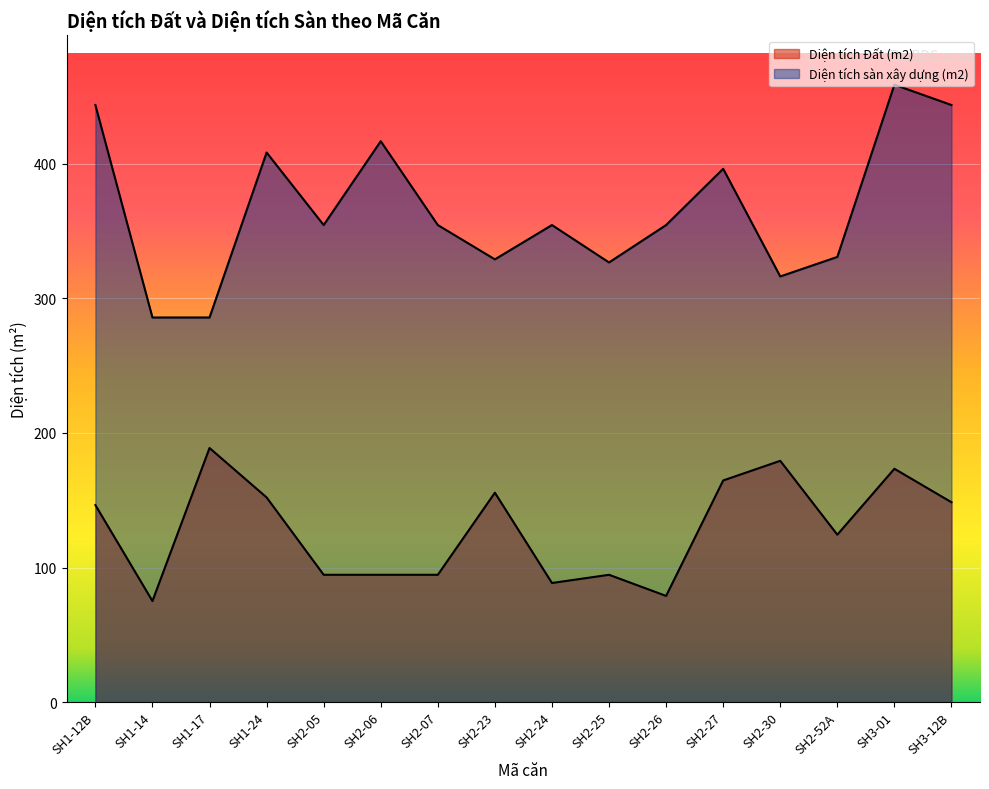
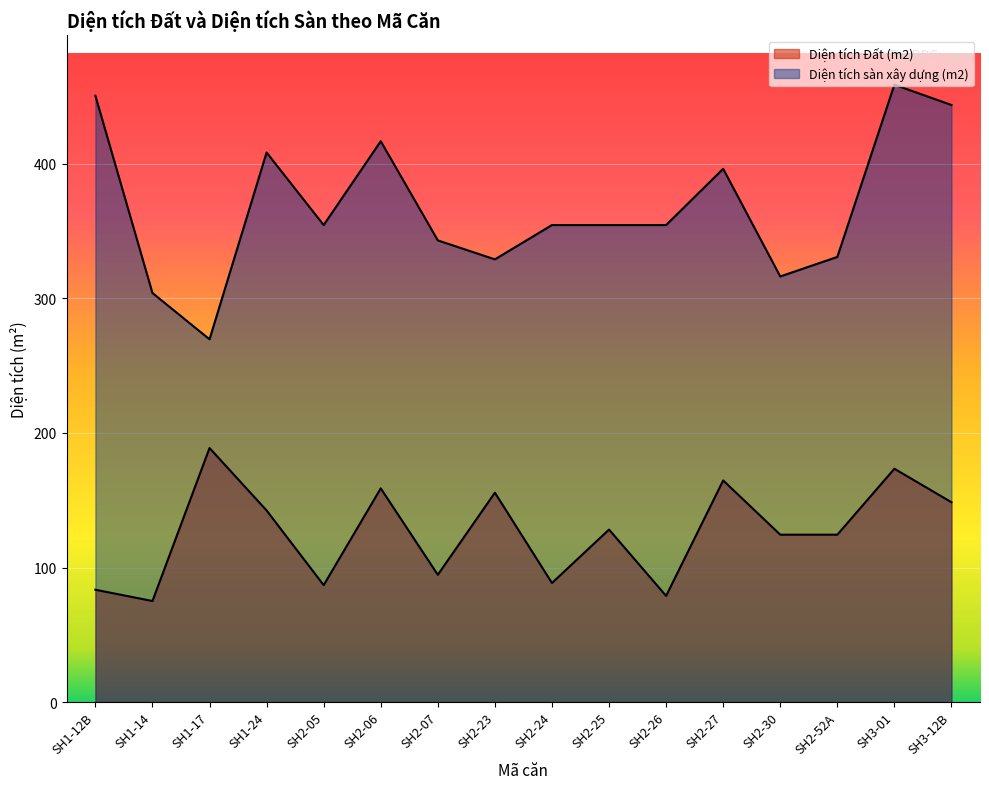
  {
    "Diện tích Đất (m2)": {
-     "SH1-12B": 146,
+     "SH1-12B": 84,
      "SH1-14": 75,
      "SH1-17": 189,
-     "SH1-24": 152,
-     "SH2-05": 95,
-     "SH2-06": 95,
+     "SH1-24": 142,
+     "SH2-05": 87,
+     "SH2-06": 159,
      "SH2-07": 95,
      "SH2-23": 156,
      "SH2-24": 89,
-     "SH2-25": 95,
+     "SH2-25": 128,
      "SH2-26": 79,
      "SH2-27": 165,
-     "SH2-30": 179,
+     "SH2-30": 124,
      "SH2-52A": 124,
      "SH3-01": 173,
      "SH3-12B": 149
    },
    "Diện tích sàn xây dựng (m2)": {
-     "SH1-12B": 444,
-     "SH1-14": 286,
-     "SH1-17": 286,
+     "SH1-12B": 451,
+     "SH1-14": 304,
+     "SH1-17": 270,
      "SH1-24": 408,
      "SH2-05": 355,
      "SH2-06": 417,
-     "SH2-07": 355,
+     "SH2-07": 343,
      "SH2-23": 329,
      "SH2-24": 355,
-     "SH2-25": 327,
+     "SH2-25": 355,
      "SH2-26": 355,
      "SH2-27": 396,
      "SH2-30": 316,
      "SH2-52A": 331,
      "SH3-12B": 444
    }
  }
